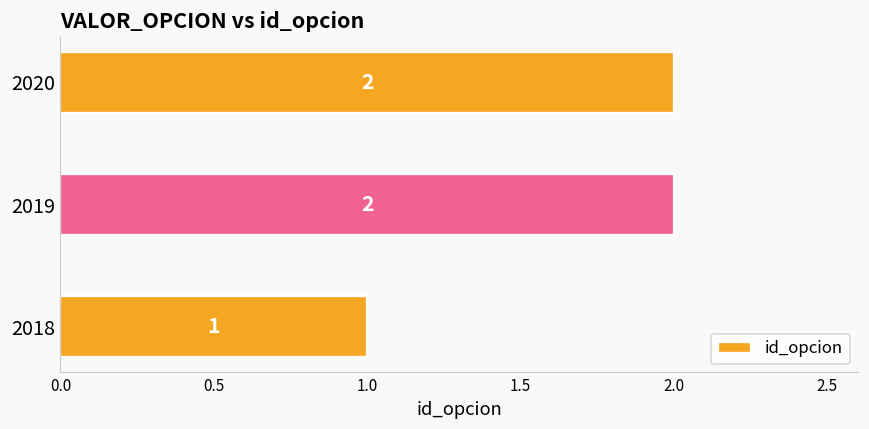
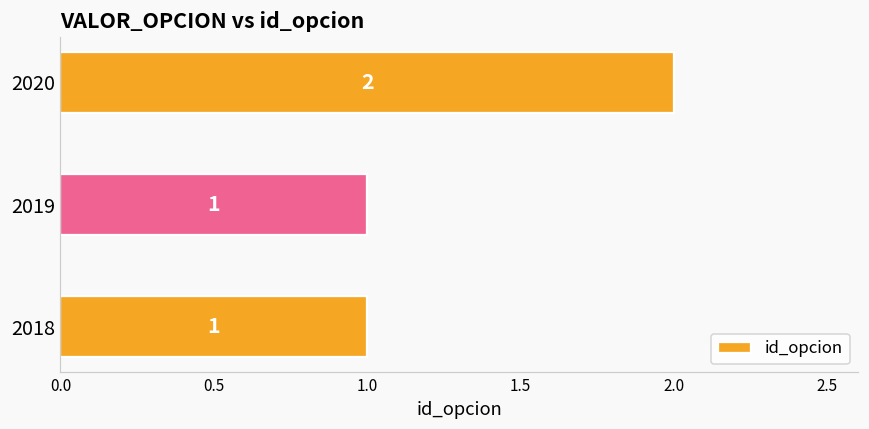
  {
    "2020": 2,
-   "2019": 2,
+   "2019": 1,
    "2018": 1
  }
